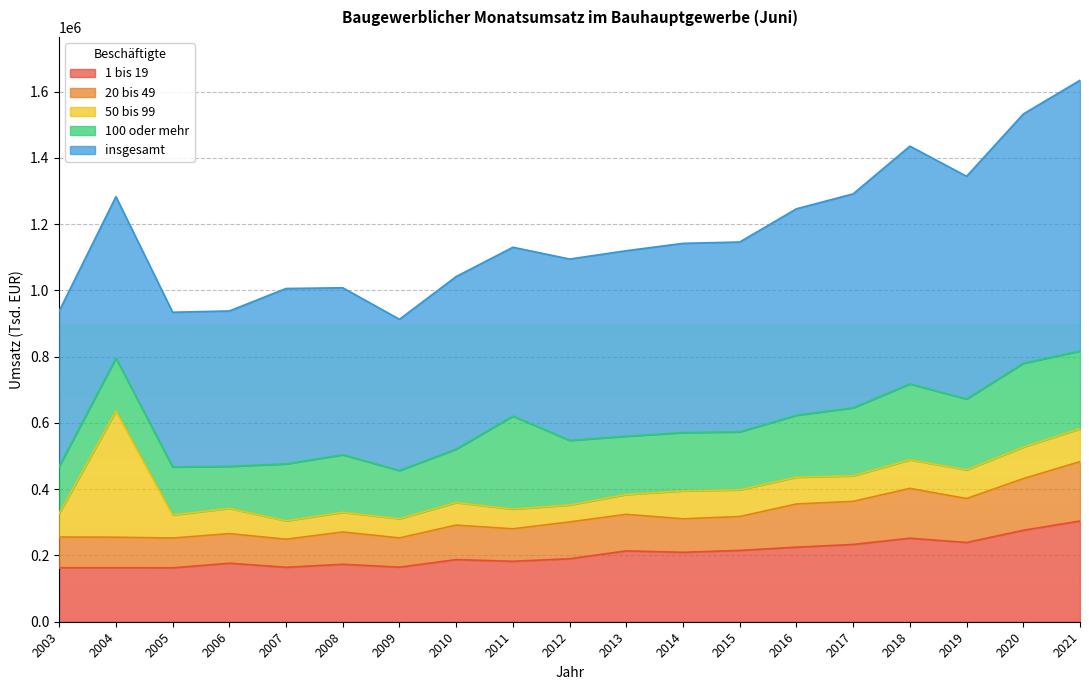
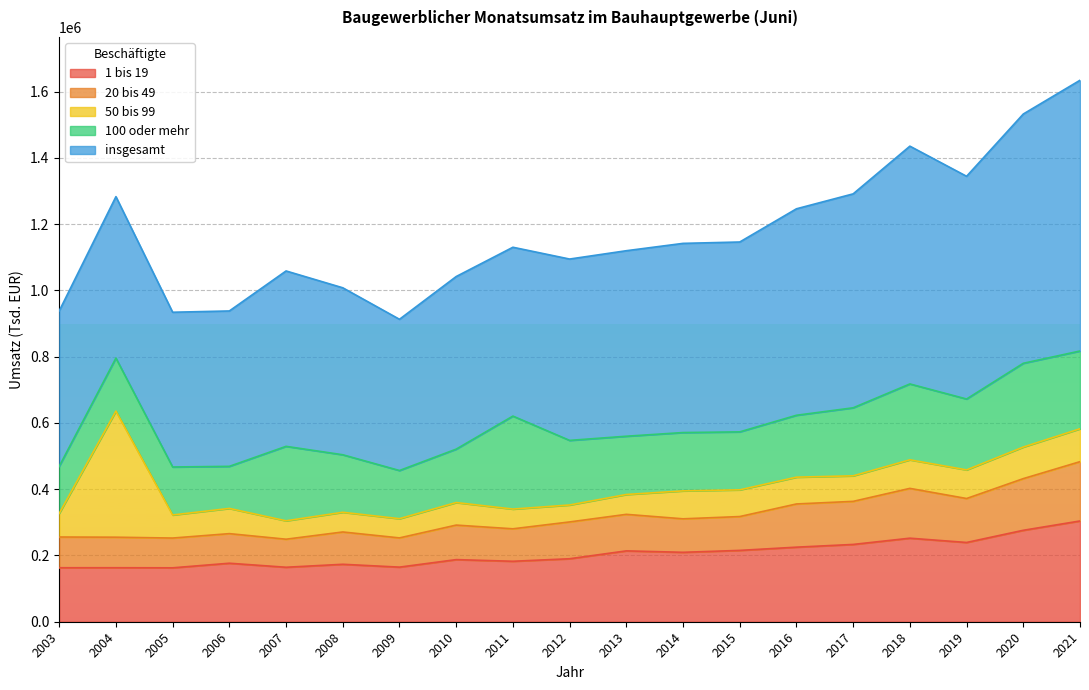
  {
    "50 bis 99": {
      "2003": 70000,
      "2004": 380000,
      "2005": 70000,
      "2006": 80000,
      "2007": 60000,
      "2008": 60000,
      "2009": 60000,
      "2010": 70000,
      "2011": 60000,
      "2012": 50000,
      "2013": 60000,
      "2014": 80000,
      "2015": 80000,
      "2016": 80000,
      "2017": 80000,
      "2018": 90000,
      "2019": 90000,
      "2020": 100000,
      "2021": 100000
    },
    "100 oder mehr": {
      "2003": 140000,
      "2004": 160000,
      "2005": 140000,
      "2006": 130000,
-     "2007": 170000,
+     "2007": 220000,
      "2008": 170000,
      "2009": 150000,
      "2010": 160000,
      "2011": 280000,
      "2012": 200000,
      "2013": 180000,
      "2014": 180000,
      "2015": 180000,
      "2016": 190000,
      "2017": 210000,
      "2018": 230000,
      "2019": 210000,
      "2020": 250000,
      "2021": 230000
    },
    "insgesamt": {
      "2003": 470000,
      "2004": 490000,
      "2005": 470000,
      "2006": 470000,
      "2007": 530000,
      "2008": 500000,
      "2009": 460000,
      "2010": 520000,
      "2011": 510000,
      "2012": 550000,
      "2013": 560000,
      "2014": 570000,
      "2015": 570000,
      "2016": 620000,
      "2017": 650000,
      "2018": 720000,
      "2019": 670000,
      "2020": 750000,
      "2021": 820000
    }
  }
